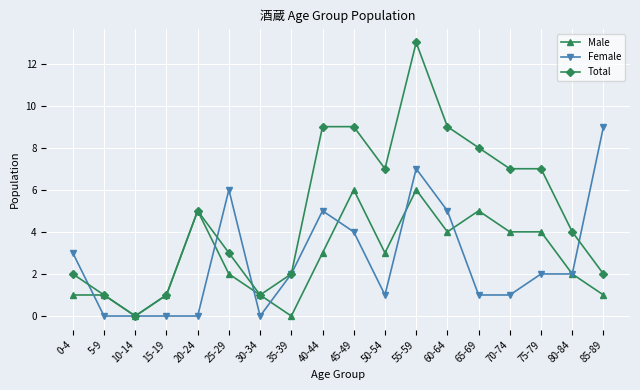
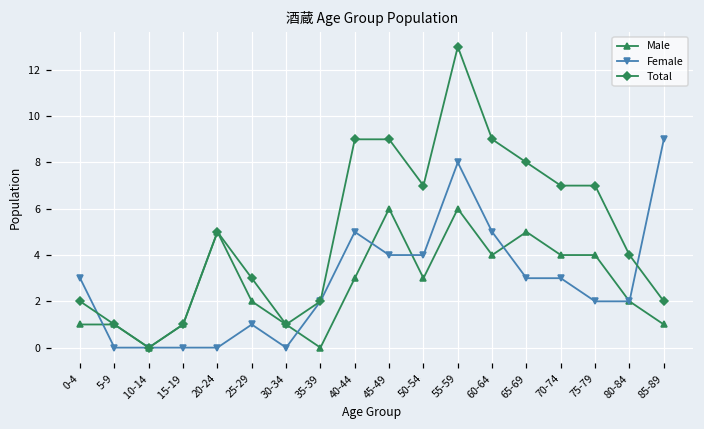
  {
    "Female": {
      "0-4": 3,
      "5-9": 0,
      "15-19": 0,
      "20-24": 0,
-     "25-29": 6,
+     "25-29": 1,
      "30-34": 0,
      "40-44": 5,
      "45-49": 4,
-     "50-54": 1,
-     "55-59": 7,
+     "50-54": 4,
+     "55-59": 8,
      "60-64": 5,
-     "65-69": 1,
-     "70-74": 1,
+     "65-69": 3,
+     "70-74": 3,
      "75-79": 2,
      "85-89": 9
    }
  }
